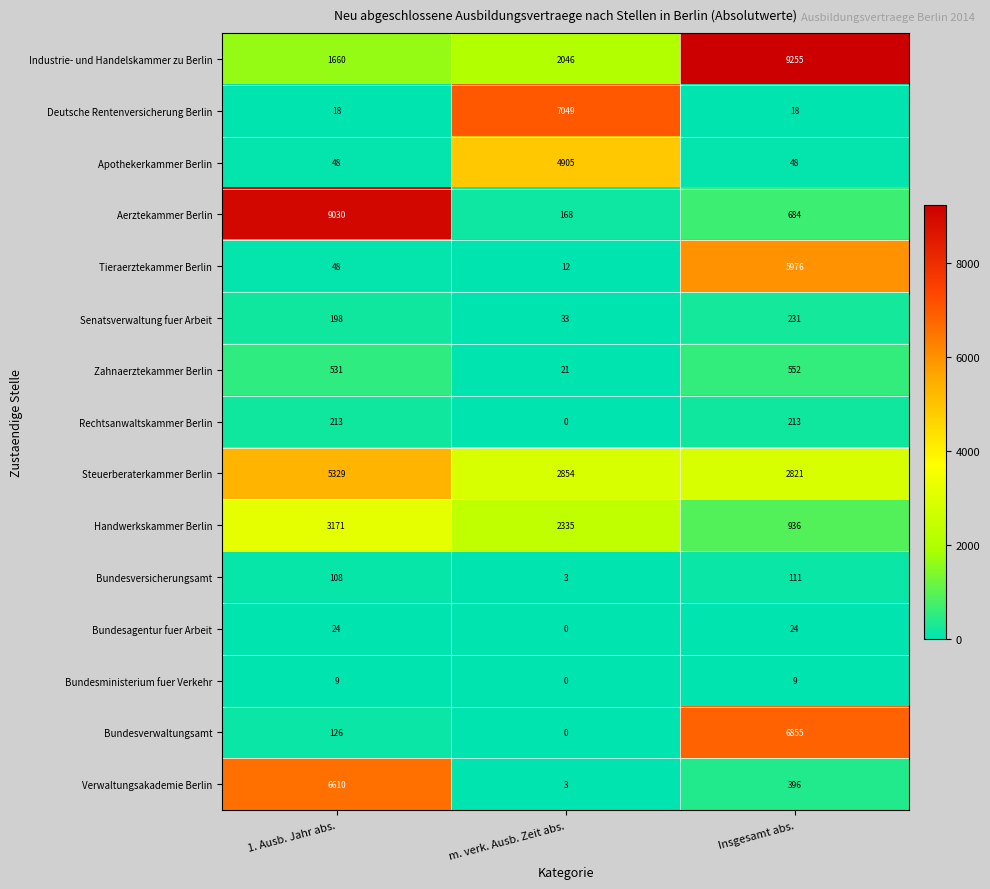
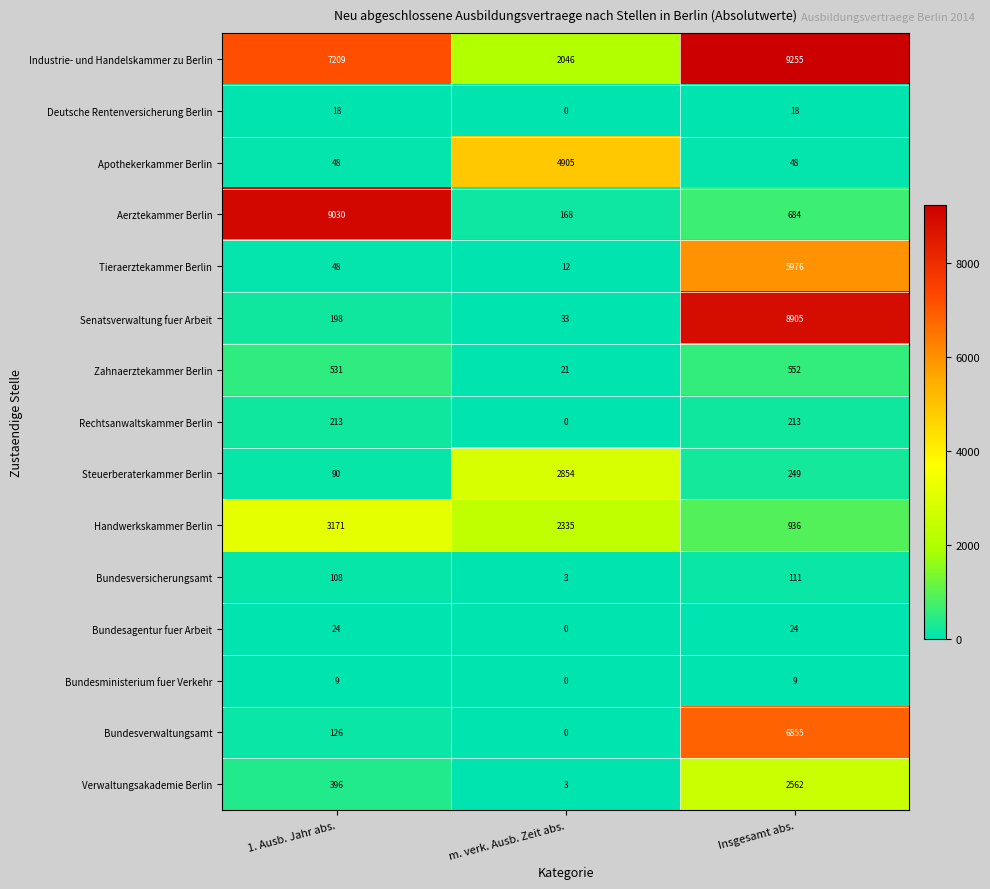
  {
    "Industrie- und Handelskammer zu Berlin": {
-     "1. Ausb. Jahr abs.": 1660,
+     "1. Ausb. Jahr abs.": 7209,
      "m. verk. Ausb. Zeit abs.": 2046,
      "Insgesamt abs.": 9255
    },
    "Deutsche Rentenversicherung Berlin": {
      "1. Ausb. Jahr abs.": 18,
-     "m. verk. Ausb. Zeit abs.": 7049,
+     "m. verk. Ausb. Zeit abs.": 0,
      "Insgesamt abs.": 18
    },
    "Apothekerkammer Berlin": {
      "1. Ausb. Jahr abs.": 48,
      "m. verk. Ausb. Zeit abs.": 4905,
      "Insgesamt abs.": 48
    },
    "Aerztekammer Berlin": {
      "1. Ausb. Jahr abs.": 9030,
      "m. verk. Ausb. Zeit abs.": 168,
      "Insgesamt abs.": 684
    },
    "Tieraerztekammer Berlin": {
      "1. Ausb. Jahr abs.": 48,
      "m. verk. Ausb. Zeit abs.": 12,
      "Insgesamt abs.": 5976
    },
    "Senatsverwaltung fuer Arbeit": {
      "1. Ausb. Jahr abs.": 198,
      "m. verk. Ausb. Zeit abs.": 33,
-     "Insgesamt abs.": 231
+     "Insgesamt abs.": 8905
    },
    "Zahnaerztekammer Berlin": {
      "1. Ausb. Jahr abs.": 531,
      "m. verk. Ausb. Zeit abs.": 21,
      "Insgesamt abs.": 552
    },
    "Rechtsanwaltskammer Berlin": {
      "1. Ausb. Jahr abs.": 213,
      "m. verk. Ausb. Zeit abs.": 0,
      "Insgesamt abs.": 213
    },
    "Steuerberaterkammer Berlin": {
-     "1. Ausb. Jahr abs.": 5329,
+     "1. Ausb. Jahr abs.": 90,
      "m. verk. Ausb. Zeit abs.": 2854,
-     "Insgesamt abs.": 2821
+     "Insgesamt abs.": 249
    },
    "Handwerkskammer Berlin": {
      "1. Ausb. Jahr abs.": 3171,
      "m. verk. Ausb. Zeit abs.": 2335,
      "Insgesamt abs.": 936
    },
    "Bundesversicherungsamt": {
      "1. Ausb. Jahr abs.": 108,
      "m. verk. Ausb. Zeit abs.": 3,
      "Insgesamt abs.": 111
    },
    "Bundesagentur fuer Arbeit": {
      "1. Ausb. Jahr abs.": 24,
      "m. verk. Ausb. Zeit abs.": 0,
      "Insgesamt abs.": 24
    },
    "Bundesministerium fuer Verkehr": {
      "1. Ausb. Jahr abs.": 9,
      "m. verk. Ausb. Zeit abs.": 0,
      "Insgesamt abs.": 9
    },
    "Bundesverwaltungsamt": {
      "1. Ausb. Jahr abs.": 126,
      "m. verk. Ausb. Zeit abs.": 0,
      "Insgesamt abs.": 6855
    },
    "Verwaltungsakademie Berlin": {
-     "1. Ausb. Jahr abs.": 6610,
+     "1. Ausb. Jahr abs.": 396,
      "m. verk. Ausb. Zeit abs.": 3,
-     "Insgesamt abs.": 396
+     "Insgesamt abs.": 2562
    }
  }
